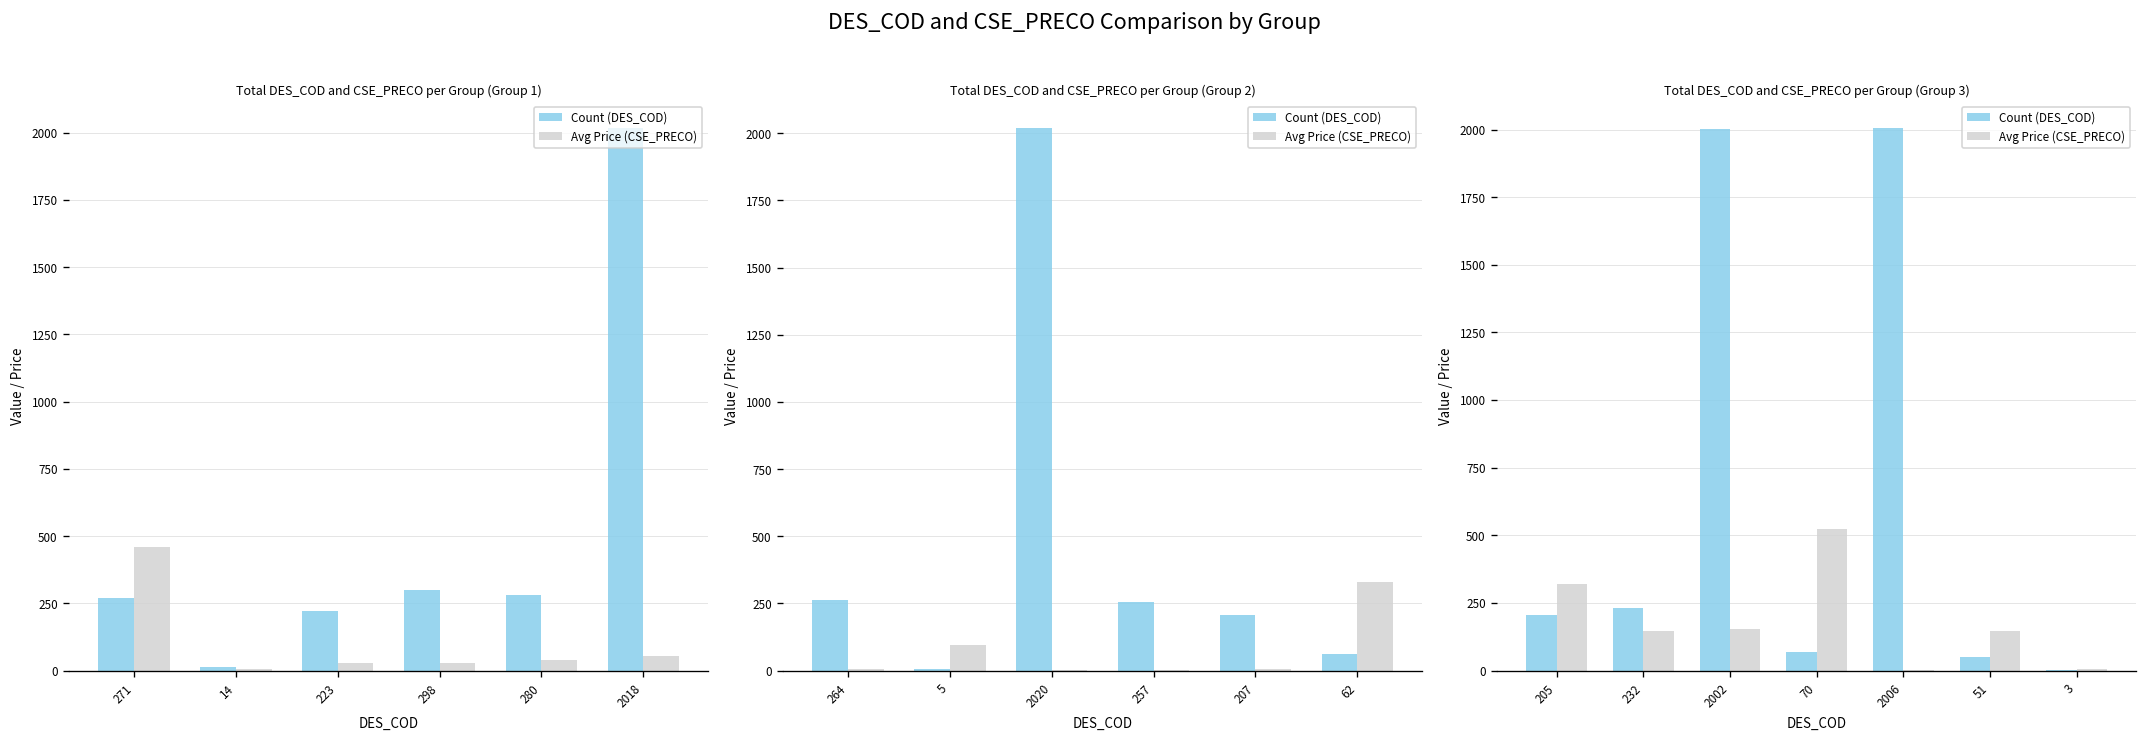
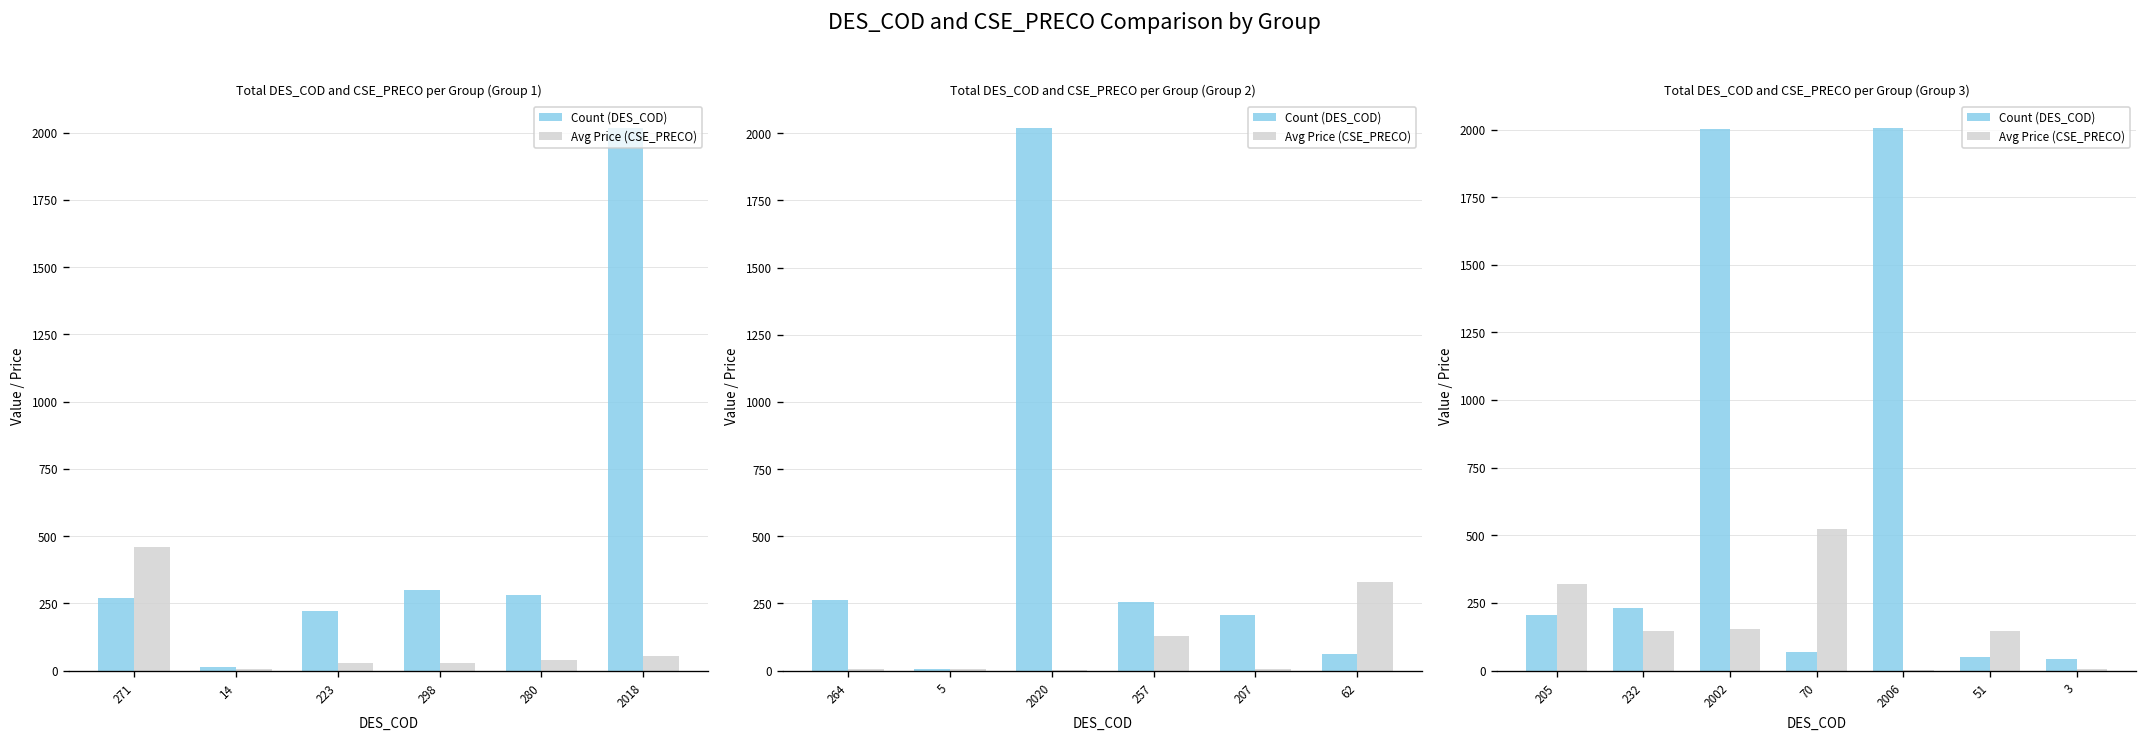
  {
    "Total DES_COD and CSE_PRECO per Group (Group 1)": {
      "Count (DES_COD)": {
        "271": 270,
        "14": 10,
        "223": 220,
        "298": 300,
        "280": 280
      },
      "Avg Price (CSE_PRECO)": {
        "271": 460,
        "223": 30,
        "298": 30,
        "280": 40,
        "2018": 60
      }
    },
    "Total DES_COD and CSE_PRECO per Group (Group 2)": {
      "Count (DES_COD)": {
        "264": 260,
        "2020": 2020,
        "257": 260,
        "207": 210,
        "62": 60
      },
      "Avg Price (CSE_PRECO)": {
-       "5": 90,
-       "257": 0,
+       "5": 0,
+       "257": 130,
        "62": 330
      }
    },
    "Total DES_COD and CSE_PRECO per Group (Group 3)": {
      "Count (DES_COD)": {
        "205": 210,
        "232": 230,
        "2002": 2000,
        "70": 70,
        "2006": 2010,
        "51": 50,
-       "3": 0
+       "3": 40
      },
      "Avg Price (CSE_PRECO)": {
        "205": 320,
        "232": 150,
        "2002": 150,
        "70": 520,
        "51": 150
      }
    }
  }
